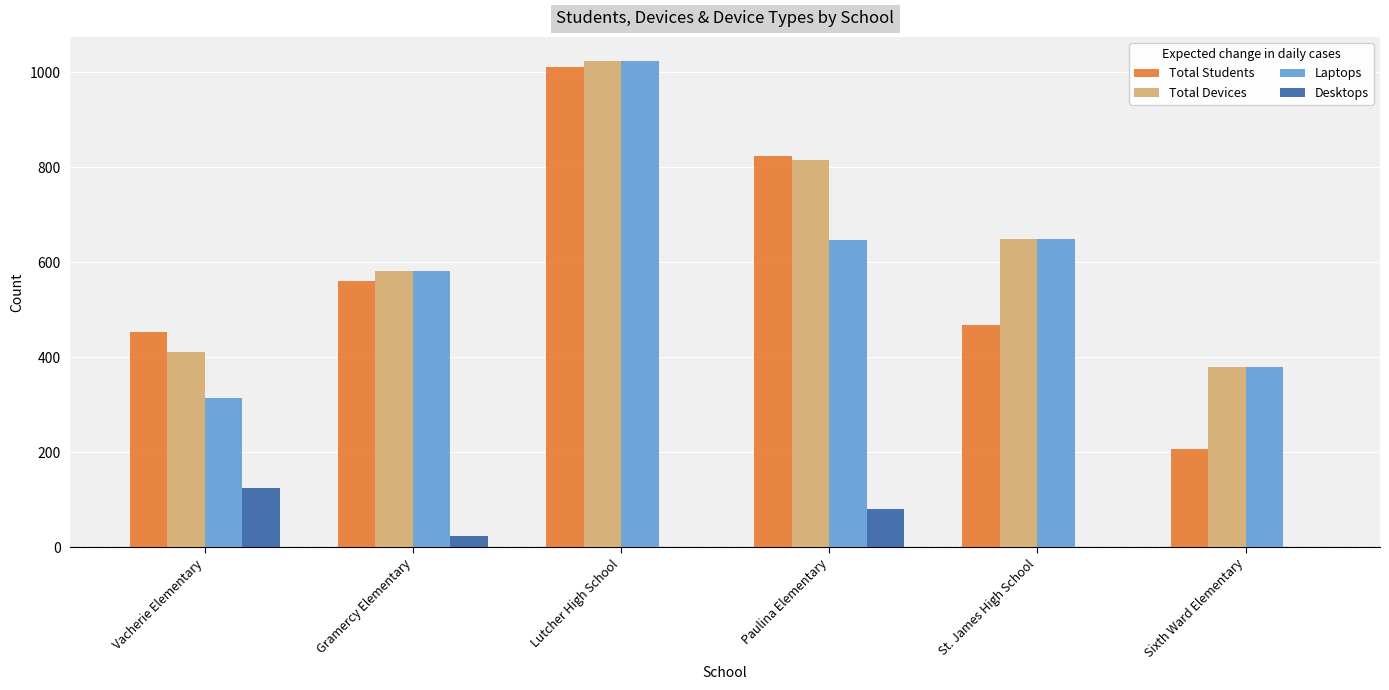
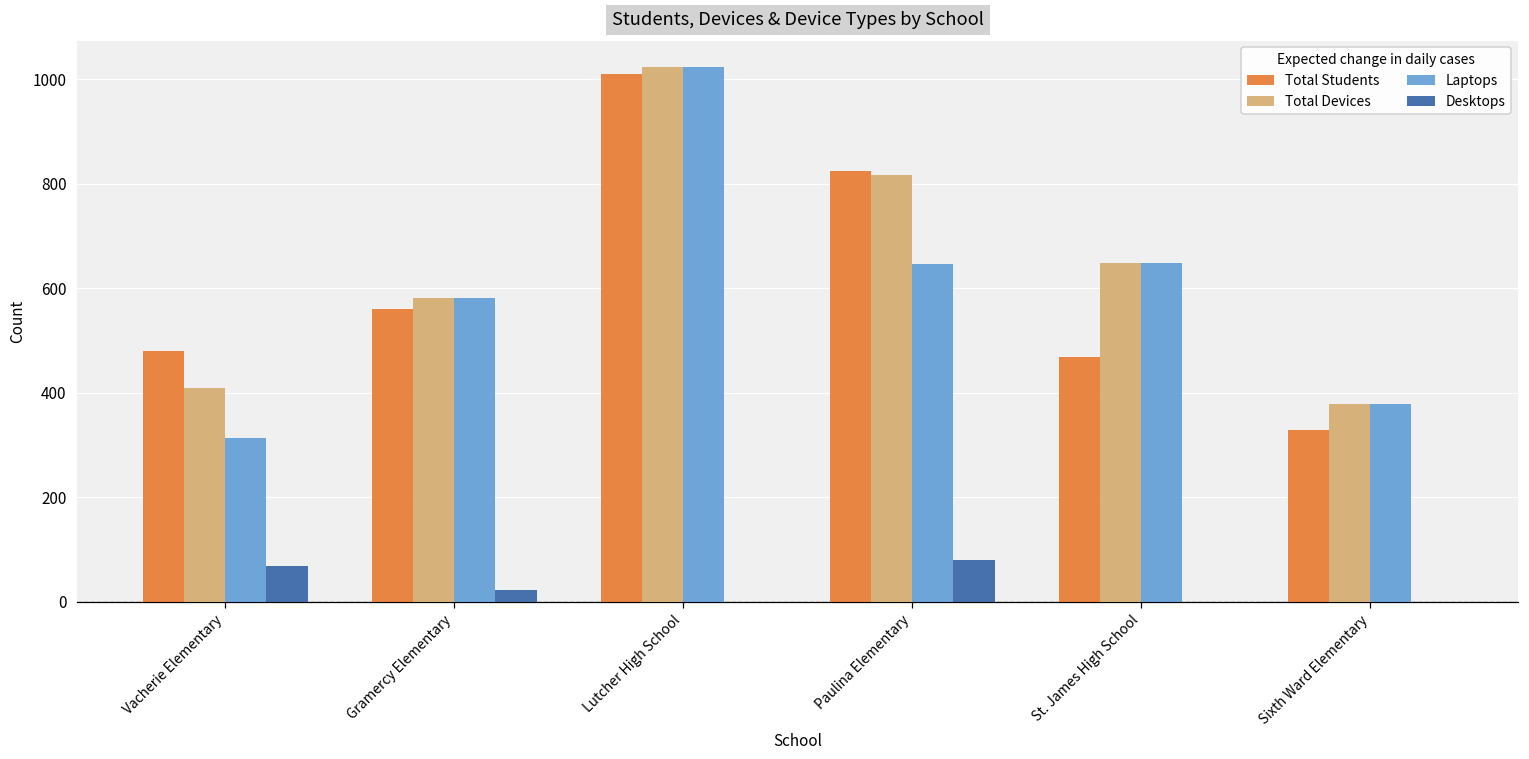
  {
    "Total Students": {
-     "Vacherie Elementary": 450,
+     "Vacherie Elementary": 480,
      "Gramercy Elementary": 560,
      "Lutcher High School": 1010,
      "Paulina Elementary": 820,
      "St. James High School": 470,
-     "Sixth Ward Elementary": 210
+     "Sixth Ward Elementary": 330
    },
    "Total Devices": {
      "Vacherie Elementary": 410,
      "Gramercy Elementary": 580,
      "Lutcher High School": 1020,
      "Paulina Elementary": 820,
      "St. James High School": 650,
      "Sixth Ward Elementary": 380
    },
    "Laptops": {
      "Vacherie Elementary": 310,
      "Gramercy Elementary": 580,
      "Lutcher High School": 1020,
      "Paulina Elementary": 650,
      "St. James High School": 650,
      "Sixth Ward Elementary": 380
    },
    "Desktops": {
-     "Vacherie Elementary": 120,
+     "Vacherie Elementary": 70,
      "Gramercy Elementary": 20,
      "Lutcher High School": 0,
      "Paulina Elementary": 80,
      "St. James High School": 0,
      "Sixth Ward Elementary": 0
    }
  }
